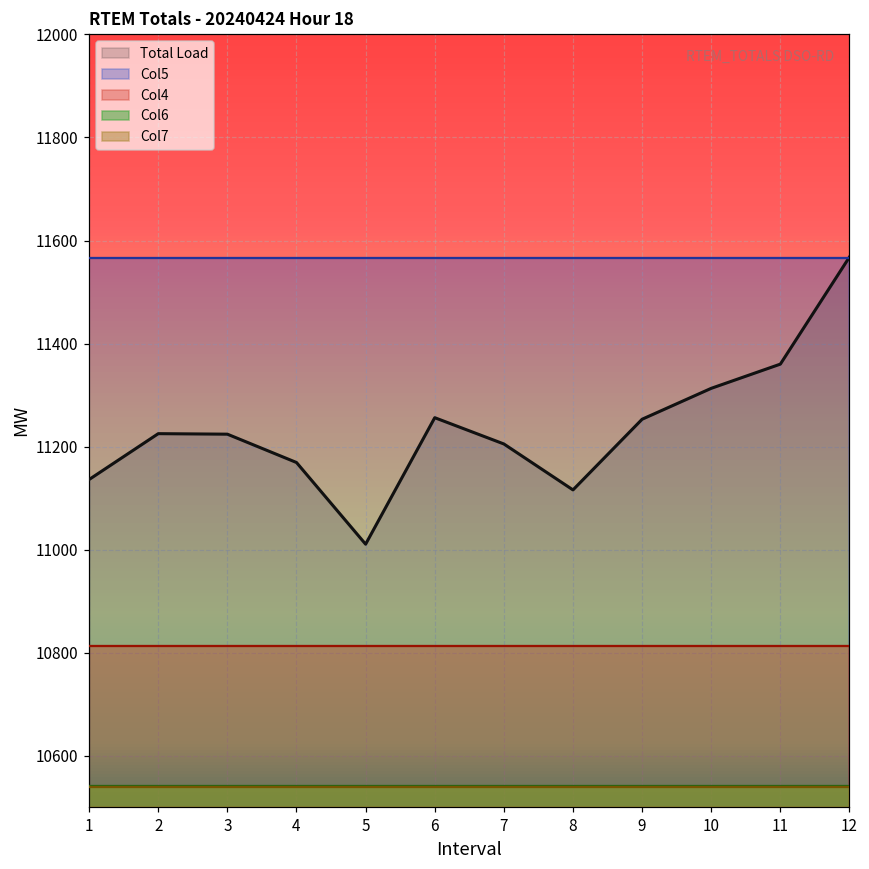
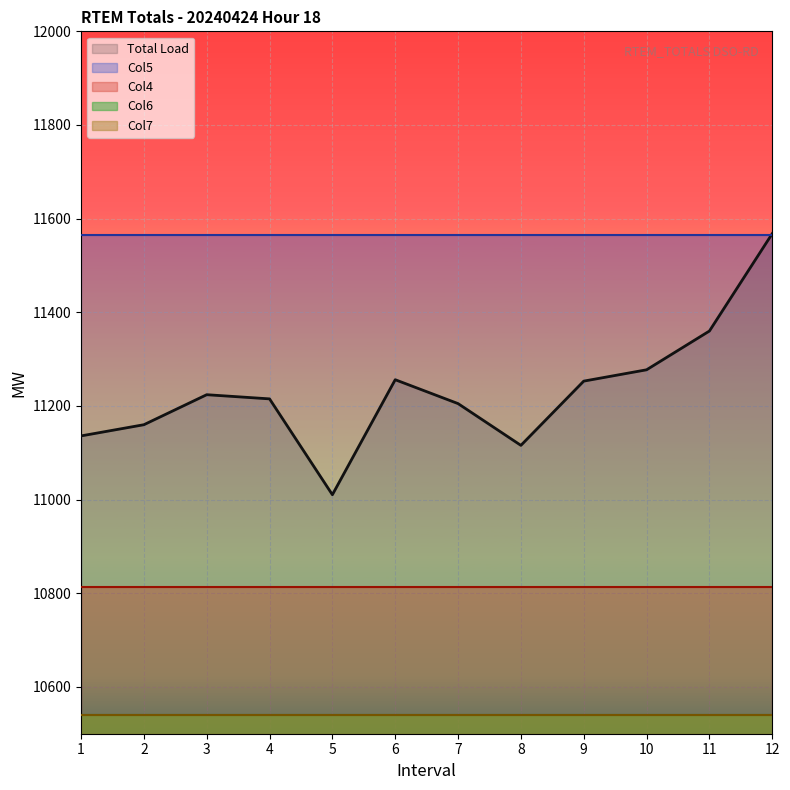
  {
    "Total Load": {
      "1": 11140,
-     "2": 11230,
+     "2": 11160,
      "3": 11220,
-     "4": 11170,
+     "4": 11220,
      "5": 11010,
      "6": 11260,
      "7": 11210,
      "8": 11120,
      "9": 11250,
-     "10": 11310,
+     "10": 11280,
      "11": 11360
    },
    "Col5": {
      "1": 11570,
      "2": 11570,
      "3": 11570,
      "4": 11570,
      "5": 11570,
      "6": 11570,
      "7": 11570,
      "8": 11570,
      "9": 11570,
      "10": 11570,
      "11": 11570
    }
  }
